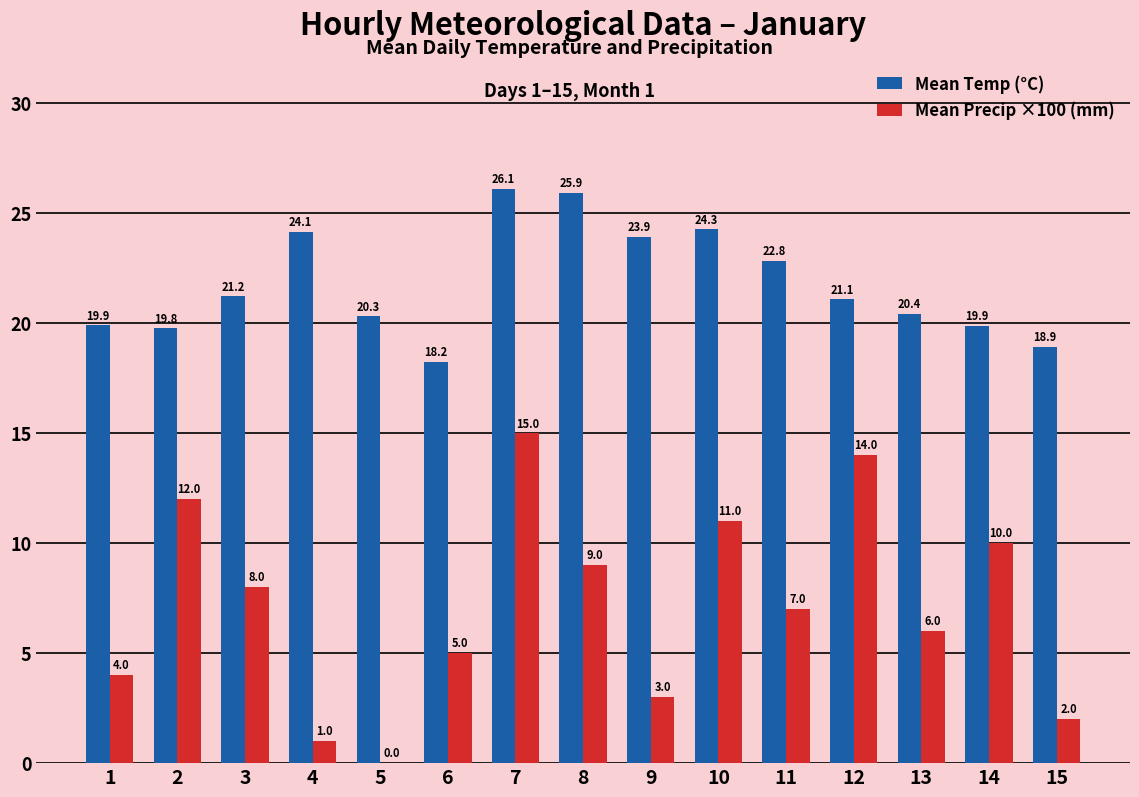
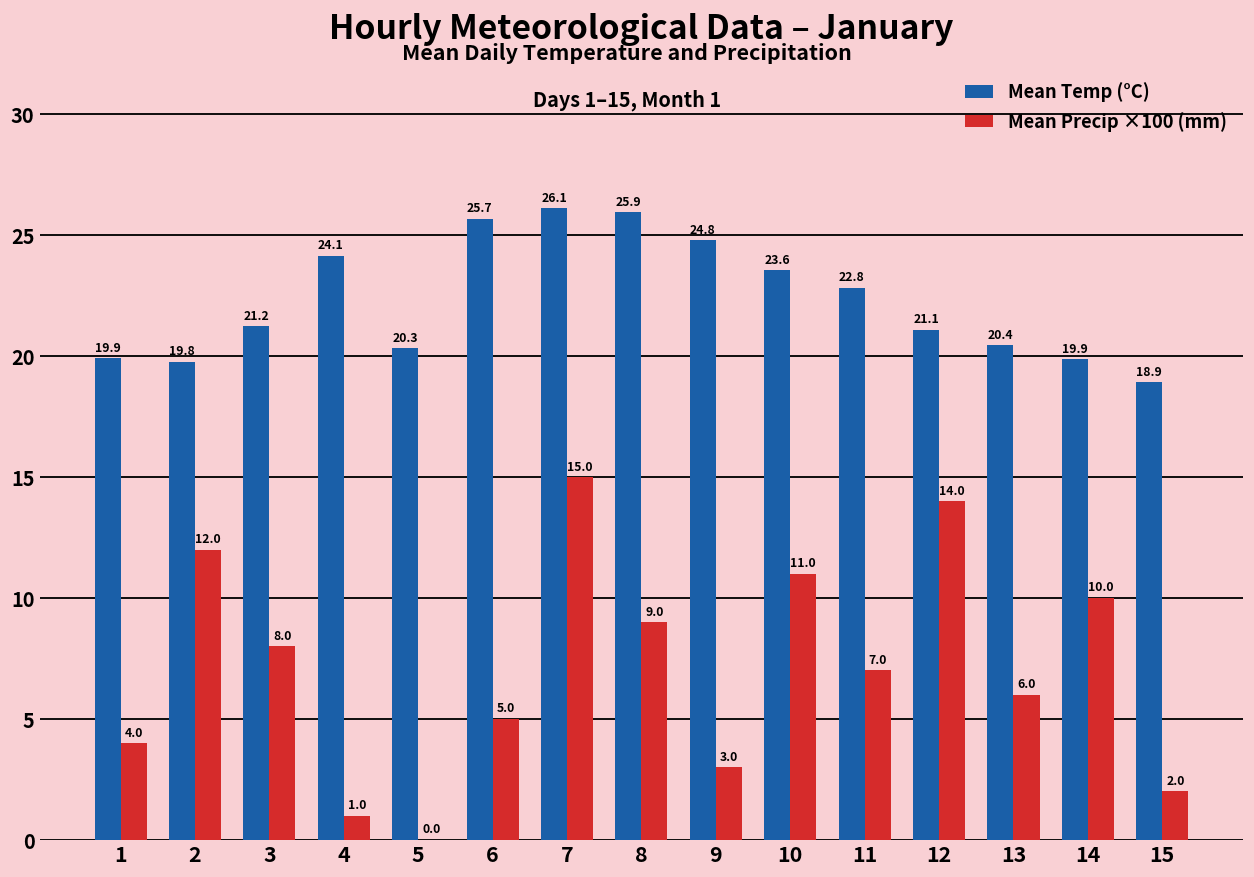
  {
    "Mean Temp (°C)": {
      "1": 19.9,
      "2": 19.8,
      "3": 21.2,
      "4": 24.1,
      "5": 20.3,
-     "6": 18.2,
+     "6": 25.7,
      "7": 26.1,
      "8": 25.9,
-     "9": 23.9,
-     "10": 24.3,
+     "9": 24.8,
+     "10": 23.6,
      "11": 22.8,
      "12": 21.1,
      "13": 20.4,
      "14": 19.9,
      "15": 18.9
    },
    "Mean Precip ×100 (mm)": {
      "1": 4.0,
      "2": 12.0,
      "3": 8.0,
      "4": 1.0,
      "5": 0.0,
      "6": 5.0,
      "7": 15.0,
      "8": 9.0,
      "9": 3.0,
      "10": 11.0,
      "11": 7.0,
      "12": 14.0,
      "13": 6.0,
      "14": 10.0,
      "15": 2.0
    }
  }
